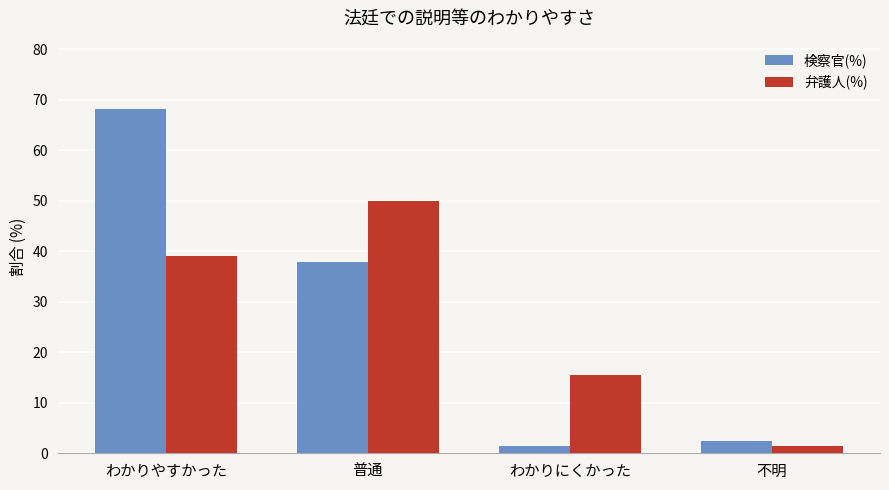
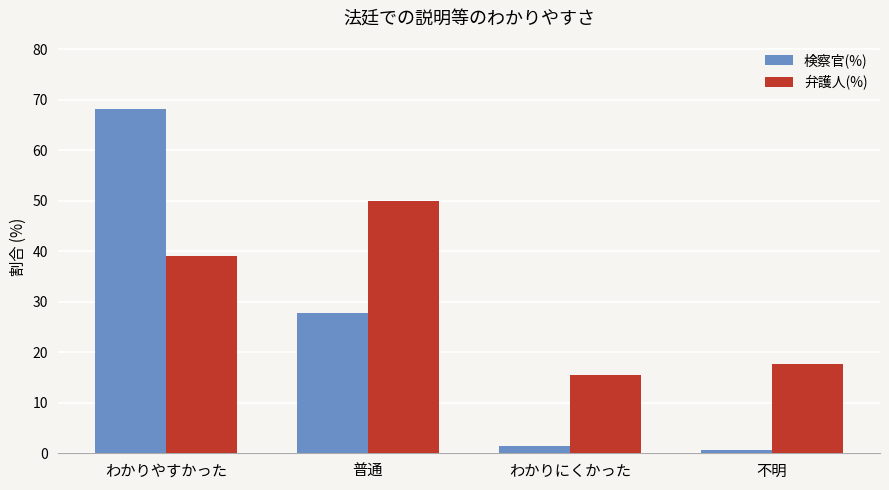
  {
    "検察官(%)": {
      "わかりやすかった": 68,
-     "普通": 38,
+     "普通": 28,
      "わかりにくかった": 1,
-     "不明": 3
+     "不明": 1
    },
    "弁護人(%)": {
      "わかりやすかった": 39,
      "普通": 50,
      "わかりにくかった": 15,
-     "不明": 1
+     "不明": 18
    }
  }
